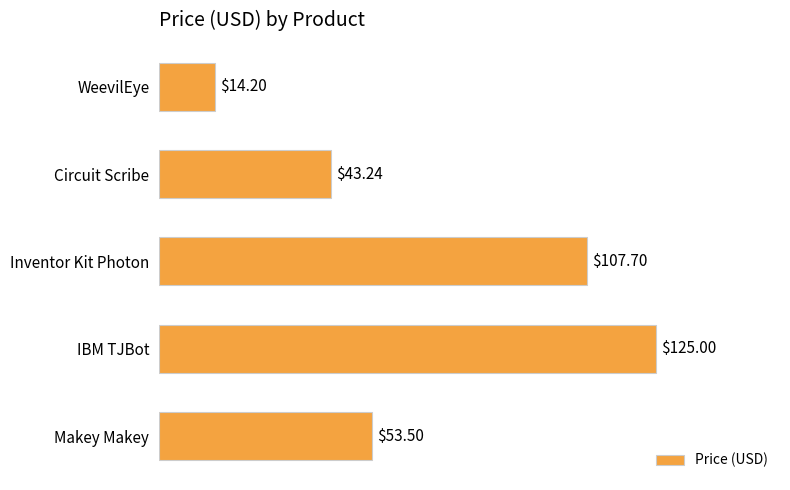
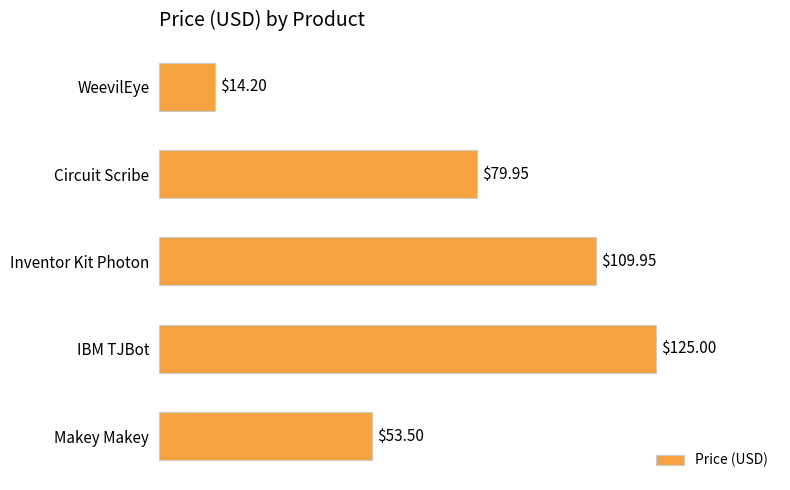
  {
    "WeevilEye": "$14.20",
-   "Circuit Scribe": "$43.24",
-   "Inventor Kit Photon": "$107.70",
+   "Circuit Scribe": "$79.95",
+   "Inventor Kit Photon": "$109.95",
    "IBM TJBot": "$125.00",
    "Makey Makey": "$53.50"
  }
